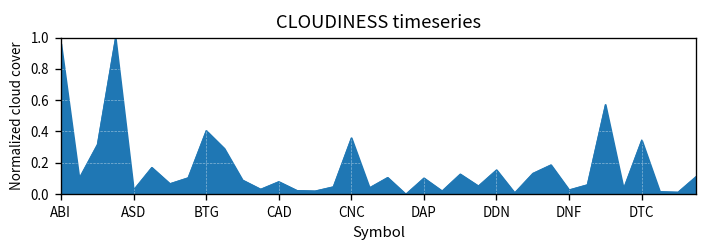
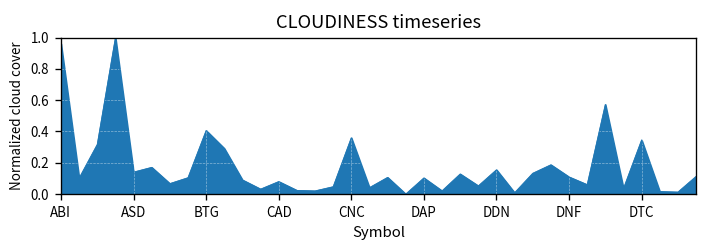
  {
    "ABI": 0.96,
-   "ASD": 0.03,
+   "ASD": 0.14,
    "BTG": 0.41,
    "CAD": 0.08,
    "CNC": 0.36,
    "DAP": 0.10,
    "DDN": 0.16,
-   "DNF": 0.03,
+   "DNF": 0.11,
    "DTC": 0.35
  }
